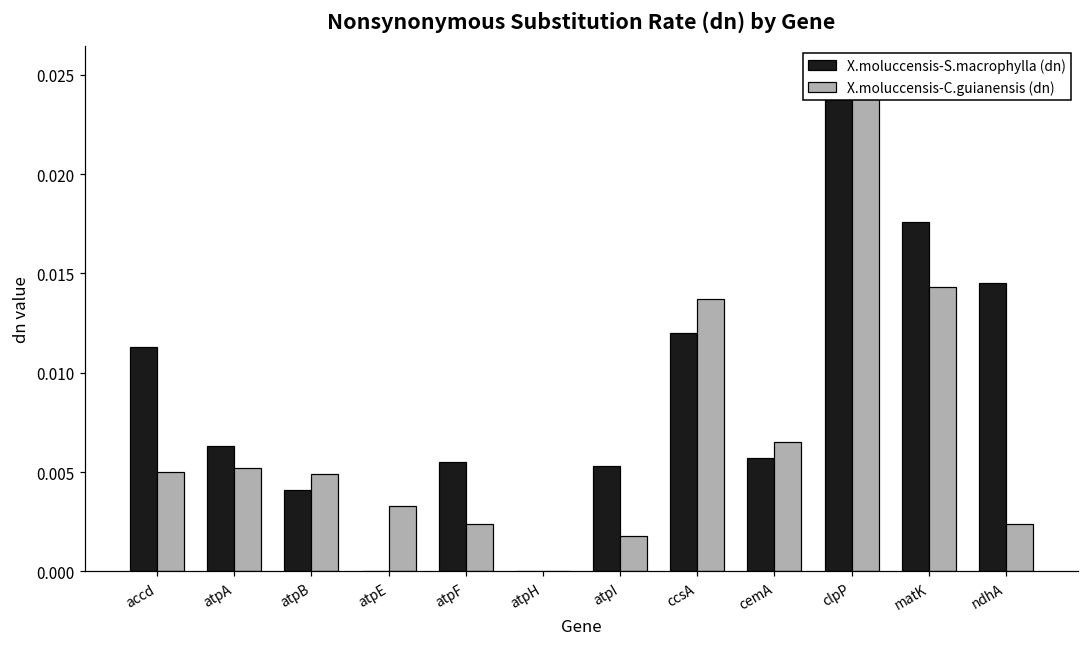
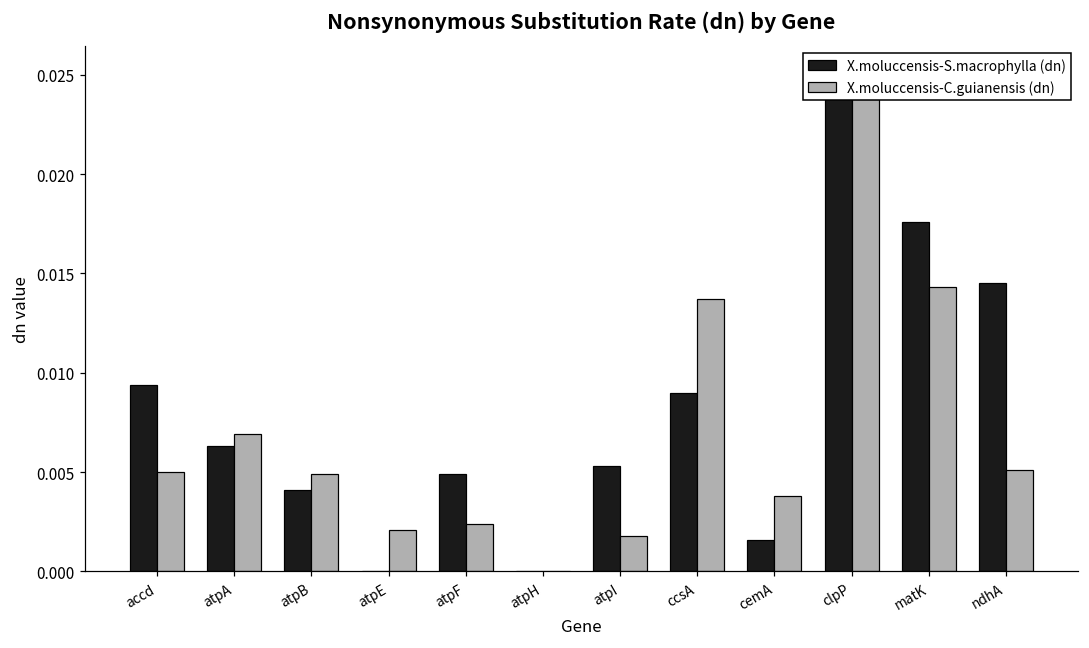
  {
    "X.moluccensis-S.macrophylla (dn)": {
-     "accd": 0.0113,
+     "accd": 0.0094,
      "atpA": 0.0063,
      "atpB": 0.0041,
      "atpE": 0.0000,
-     "atpF": 0.0055,
+     "atpF": 0.0049,
      "atpH": 0.0000,
      "atpI": 0.0053,
-     "ccsA": 0.012,
-     "cemA": 0.0057,
+     "ccsA": 0.009,
+     "cemA": 0.0016,
      "matK": 0.0176,
      "ndhA": 0.0145
    },
    "X.moluccensis-C.guianensis (dn)": {
      "accd": 0.0050,
-     "atpA": 0.0052,
+     "atpA": 0.0069,
      "atpB": 0.0049,
-     "atpE": 0.0033,
+     "atpE": 0.0021,
      "atpF": 0.0024,
      "atpH": 0.0000,
      "atpI": 0.0018,
      "ccsA": 0.0137,
-     "cemA": 0.0065,
+     "cemA": 0.0038,
      "matK": 0.0143,
-     "ndhA": 0.0024
+     "ndhA": 0.0051
    }
  }
